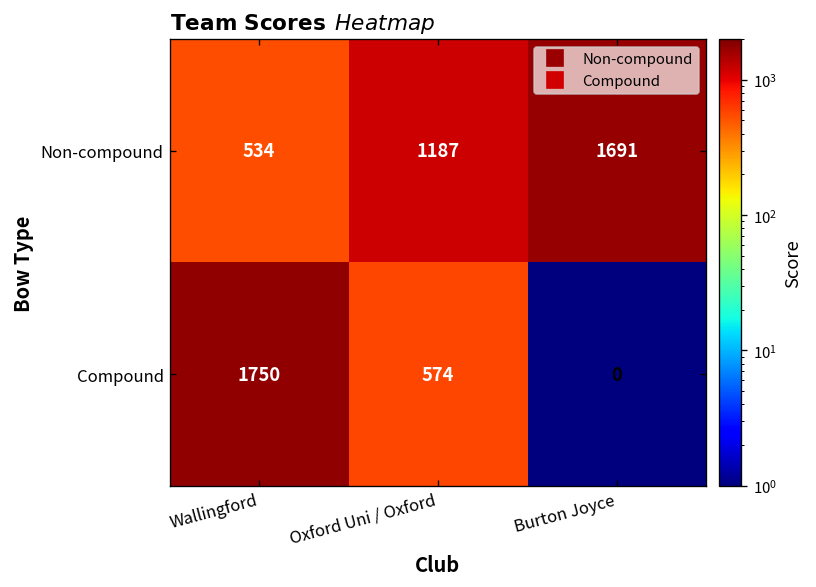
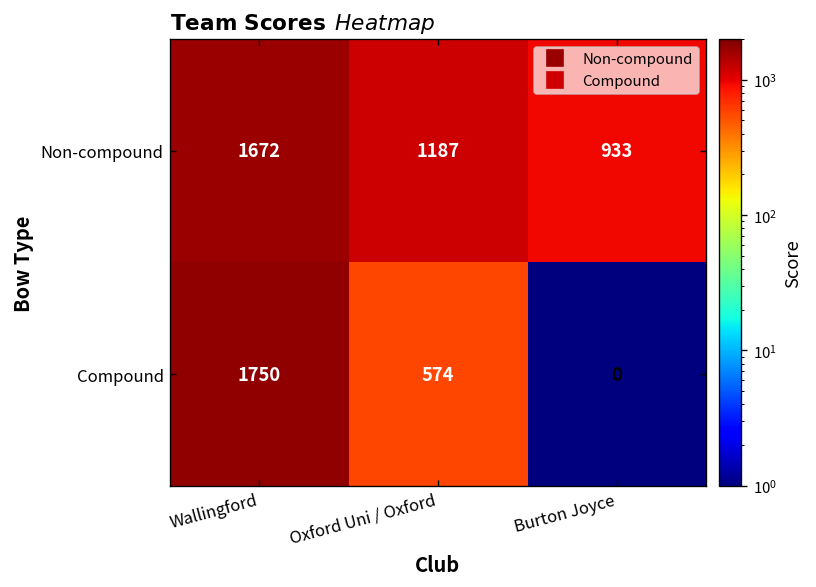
  {
    "Non-compound": {
-     "Wallingford": 534,
+     "Wallingford": 1672,
      "Oxford Uni / Oxford": 1187,
-     "Burton Joyce": 1691
+     "Burton Joyce": 933
    },
    "Compound": {
      "Wallingford": 1750,
      "Oxford Uni / Oxford": 574,
      "Burton Joyce": 0
    }
  }
